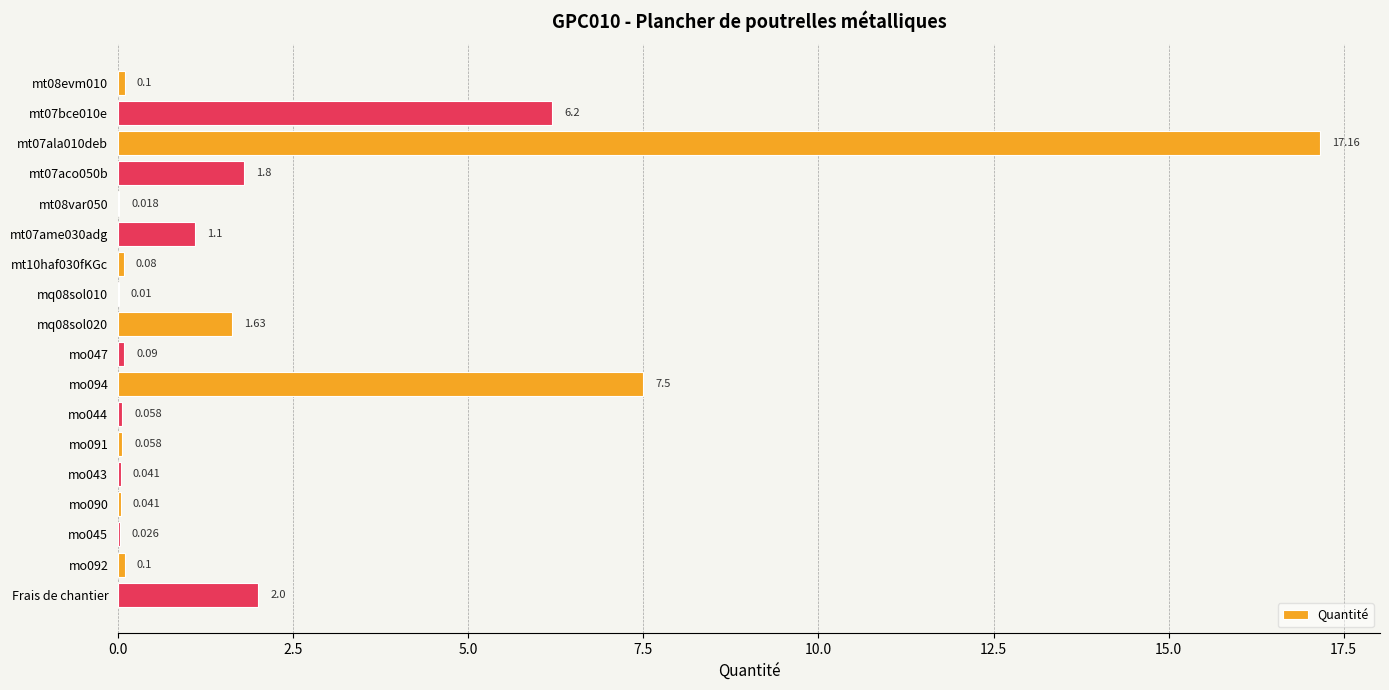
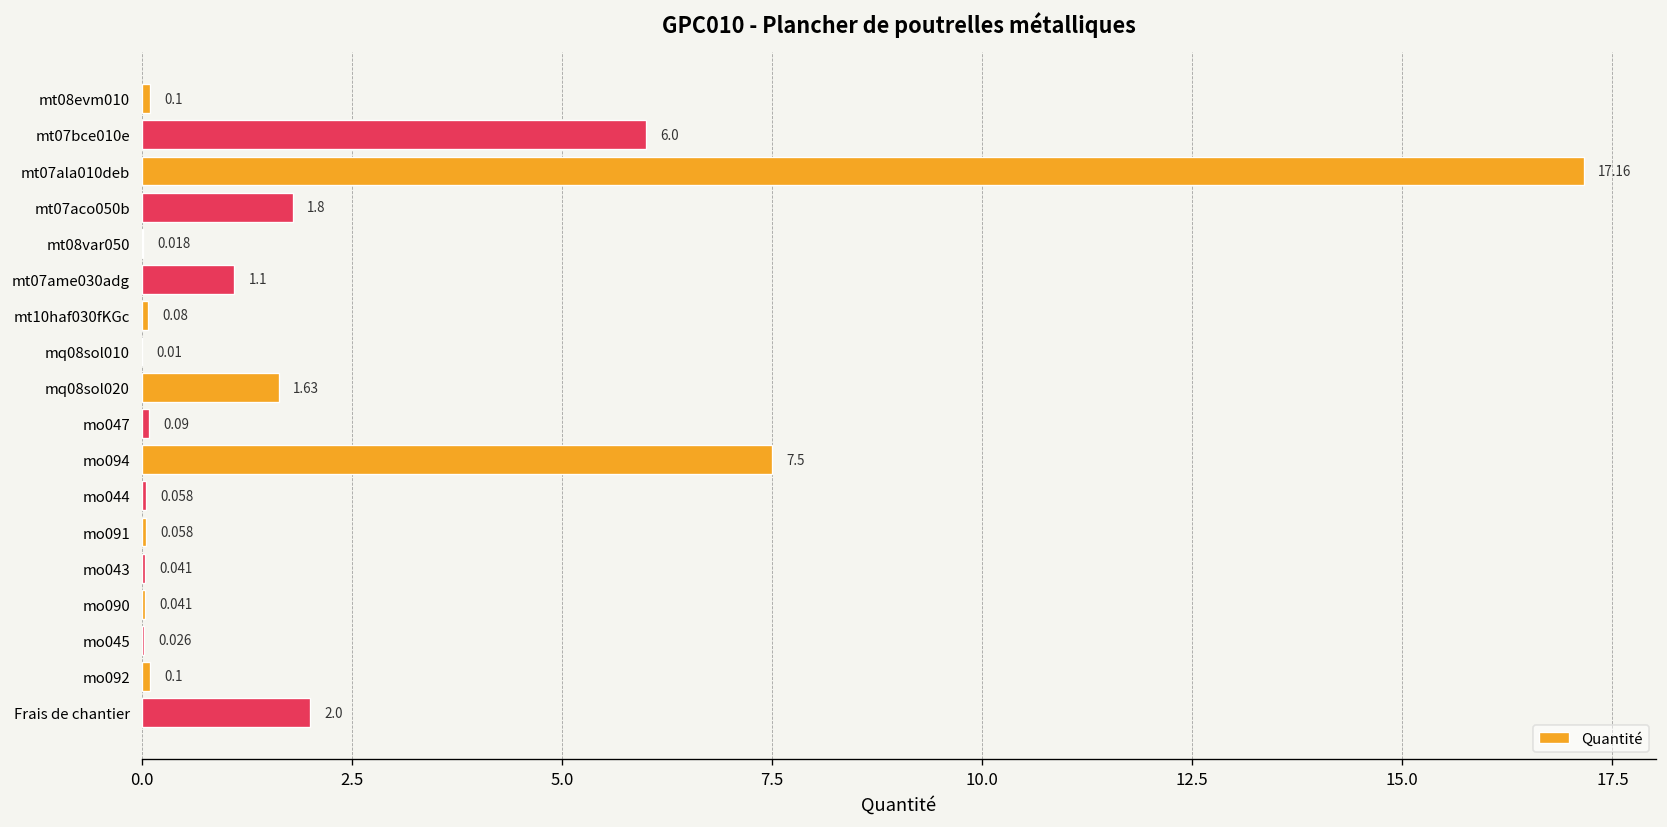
  {
    "mt08evm010": 0.1,
-   "mt07bce010e": 6.2,
+   "mt07bce010e": 6.0,
    "mt07ala010deb": 17.16,
    "mt07aco050b": 1.8,
    "mt08var050": 0.018,
    "mt07ame030adg": 1.1,
    "mt10haf030fKGc": 0.08,
    "mq08sol010": 0.01,
    "mq08sol020": 1.63,
    "mo047": 0.09,
    "mo094": 7.5,
    "mo044": 0.058,
    "mo091": 0.058,
    "mo043": 0.041,
    "mo090": 0.041,
    "mo045": 0.026,
    "mo092": 0.1,
    "Frais de chantier": 2.0
  }
